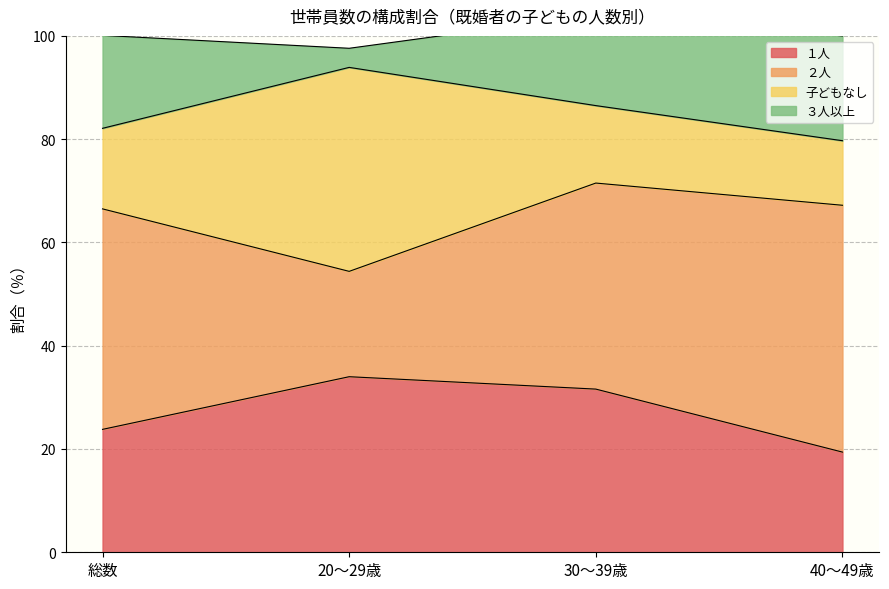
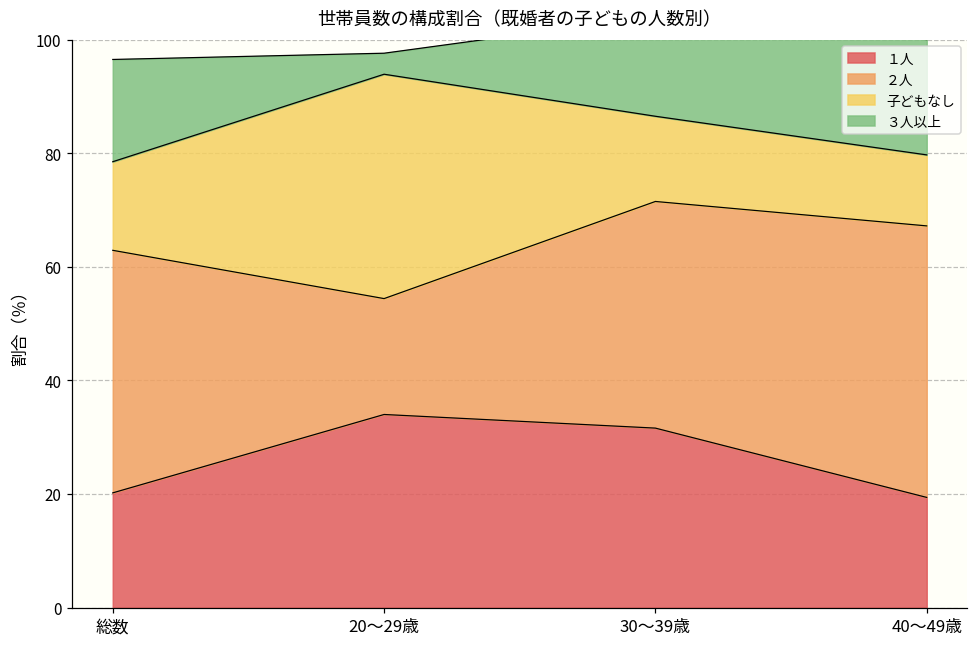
  {
    "１人": {
-     "総数": 24,
+     "総数": 20,
      "20～29歳": 34,
      "30～39歳": 32,
      "40～49歳": 19
    },
    "３人以上": {
      "総数": 18,
      "20～29歳": 4,
      "40～49歳": 20
    }
  }
